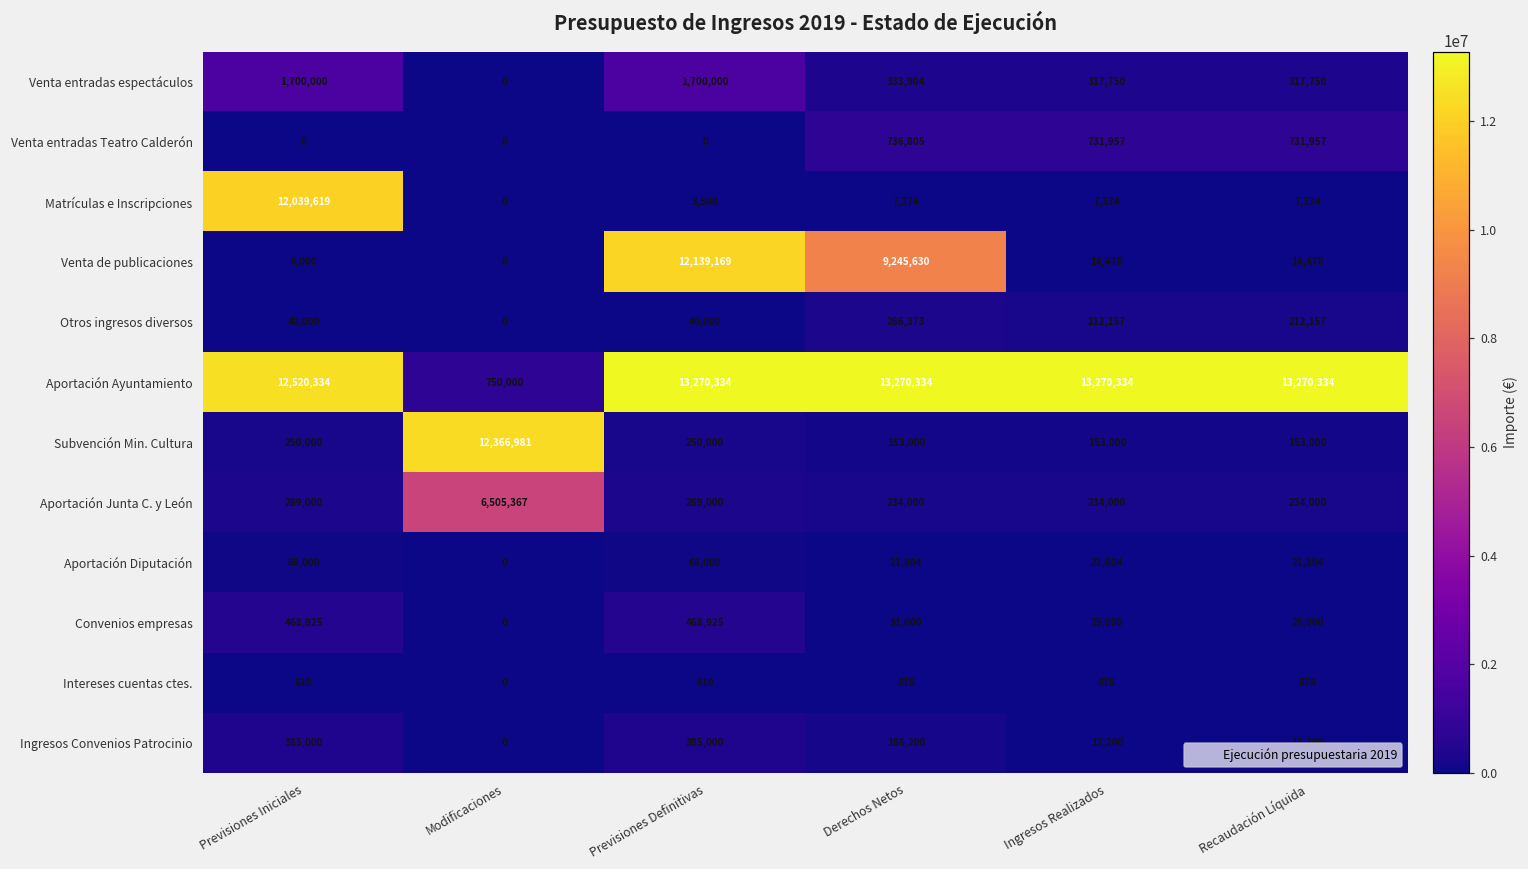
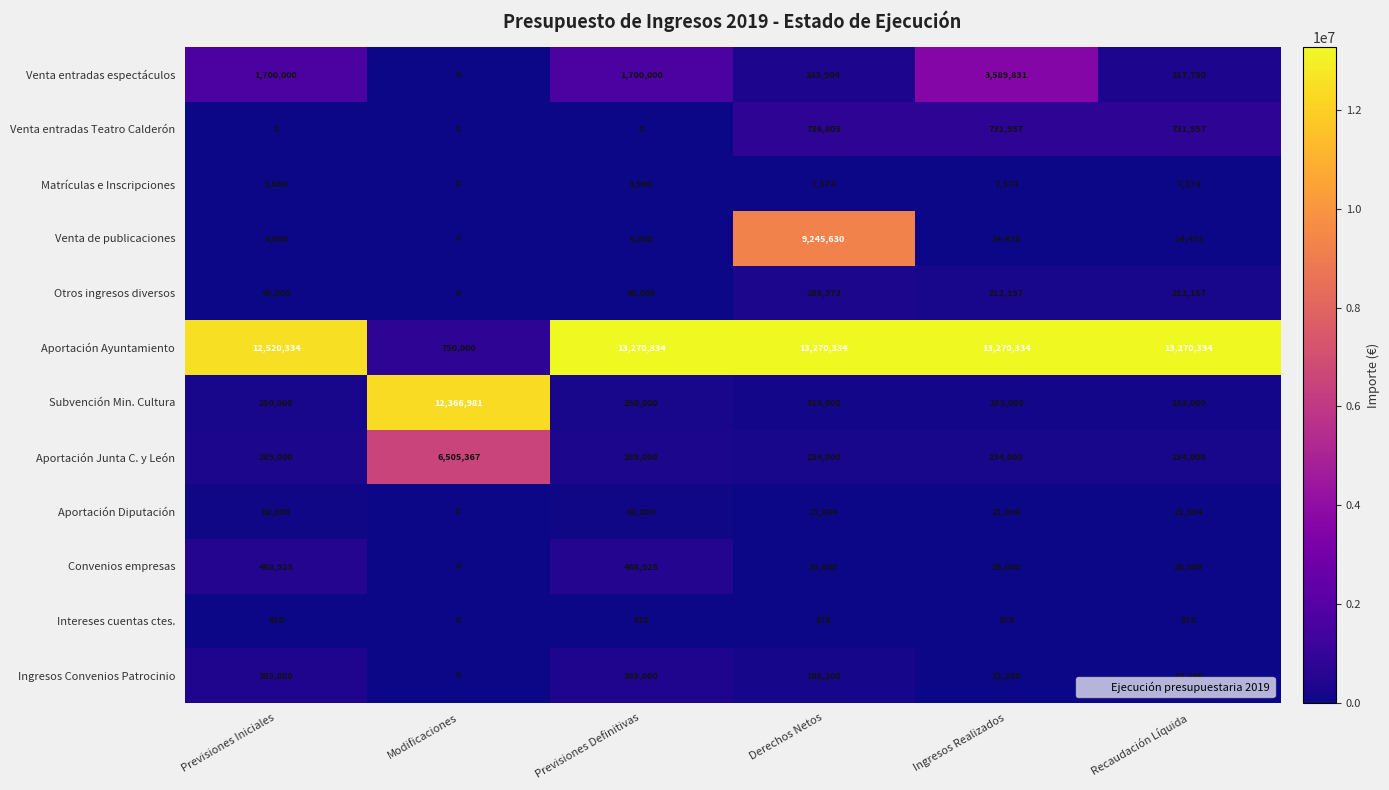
  {
    "Venta entradas espectáculos": {
      "Previsiones Iniciales": "1,700,000",
      "Modificaciones": "0",
      "Previsiones Definitivas": "1,700,000",
      "Derechos Netos": "333,904",
-     "Ingresos Realizados": "317,750",
+     "Ingresos Realizados": "3,589,831",
      "Recaudación Líquida": "317,750"
    },
    "Venta entradas Teatro Calderón": {
      "Previsiones Iniciales": "0",
      "Modificaciones": "0",
      "Previsiones Definitivas": "0",
      "Derechos Netos": "736,805",
      "Ingresos Realizados": "731,957",
      "Recaudación Líquida": "731,957"
    },
    "Matrículas e Inscripciones": {
-     "Previsiones Iniciales": "12,039,619",
+     "Previsiones Iniciales": "3,500",
      "Modificaciones": "0",
      "Previsiones Definitivas": "3,500",
      "Derechos Netos": "7,374",
      "Ingresos Realizados": "7,374",
      "Recaudación Líquida": "7,374"
    },
    "Venta de publicaciones": {
      "Previsiones Iniciales": "6,000",
      "Modificaciones": "0",
-     "Previsiones Definitivas": "12,139,169",
+     "Previsiones Definitivas": "6,000",
      "Derechos Netos": "9,245,630",
      "Ingresos Realizados": "14,478",
      "Recaudación Líquida": "14,478"
    },
    "Otros ingresos diversos": {
      "Previsiones Iniciales": "40,000",
      "Modificaciones": "0",
      "Previsiones Definitivas": "40,000",
      "Derechos Netos": "286,373",
      "Ingresos Realizados": "212,157",
      "Recaudación Líquida": "212,157"
    },
    "Aportación Ayuntamiento": {
      "Previsiones Iniciales": "12,520,334",
      "Modificaciones": "750,000",
      "Previsiones Definitivas": "13,270,334",
      "Derechos Netos": "13,270,334",
      "Ingresos Realizados": "13,270,334",
      "Recaudación Líquida": "13,270,334"
    },
    "Subvención Min. Cultura": {
      "Previsiones Iniciales": "250,000",
      "Modificaciones": "12,366,981",
      "Previsiones Definitivas": "250,000",
      "Derechos Netos": "153,000",
      "Ingresos Realizados": "153,000",
      "Recaudación Líquida": "153,000"
    },
    "Aportación Junta C. y León": {
      "Previsiones Iniciales": "289,000",
      "Modificaciones": "6,505,367",
      "Previsiones Definitivas": "289,000",
      "Derechos Netos": "234,000",
      "Ingresos Realizados": "234,000",
      "Recaudación Líquida": "234,000"
    },
    "Aportación Diputación": {
      "Previsiones Iniciales": "68,000",
      "Modificaciones": "0",
      "Previsiones Definitivas": "68,000",
      "Derechos Netos": "21,804",
      "Ingresos Realizados": "21,804",
      "Recaudación Líquida": "21,804"
    },
    "Convenios empresas": {
      "Previsiones Iniciales": "468,925",
      "Modificaciones": "0",
      "Previsiones Definitivas": "468,925",
      "Derechos Netos": "31,000",
      "Ingresos Realizados": "25,000",
      "Recaudación Líquida": "25,000"
    },
    "Intereses cuentas ctes.": {
      "Previsiones Iniciales": "610",
      "Modificaciones": "0",
      "Previsiones Definitivas": "610",
      "Derechos Netos": "878",
      "Ingresos Realizados": "878",
      "Recaudación Líquida": "878"
    },
    "Ingresos Convenios Patrocinio": {
      "Previsiones Iniciales": "385,000",
      "Modificaciones": "0",
      "Previsiones Definitivas": "385,000",
      "Derechos Netos": "186,200",
      "Ingresos Realizados": "12,200"
    }
  }
